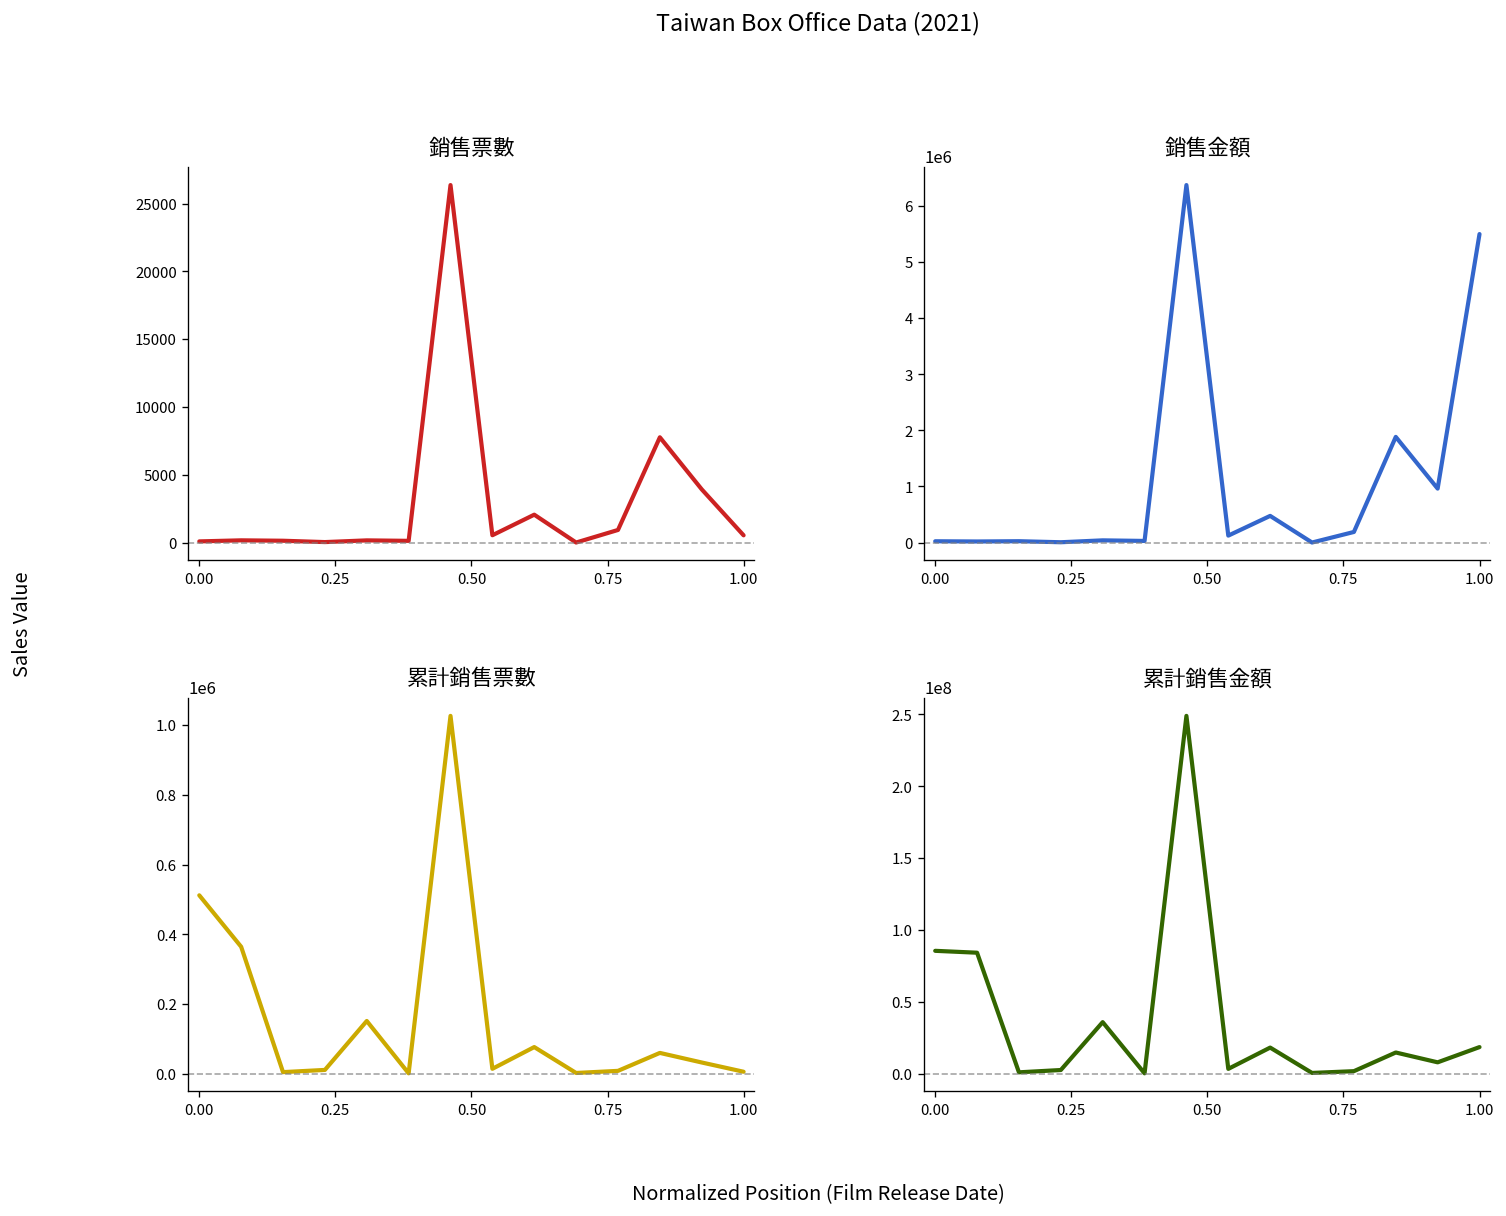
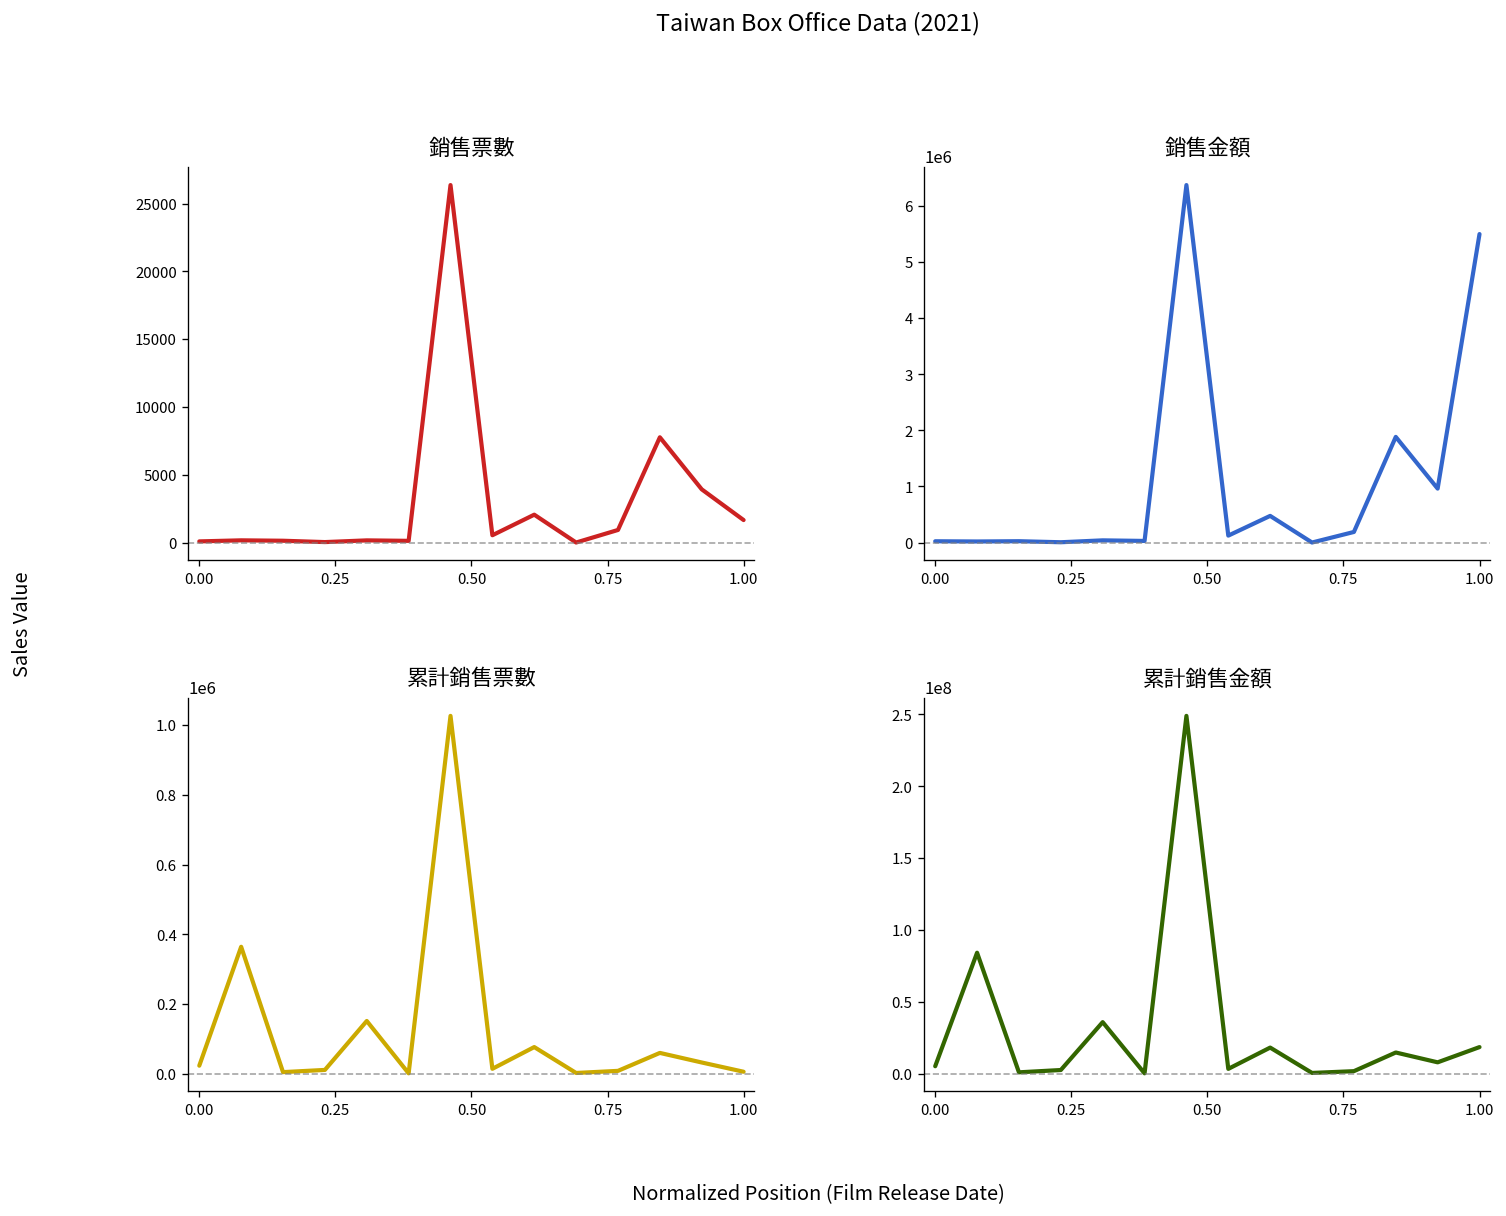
  {
    "銷售票數": {
      "0.00": 100,
-     "1.00": 500
+     "1.00": 1700
    },
    "銷售金額": {
      "0.00": 0,
      "1.00": 5500000
    },
    "累計銷售票數": {
-     "0.00": 510000,
+     "0.00": 20000,
      "1.00": 10000
    },
    "累計銷售金額": {
-     "0.00": 86000000,
+     "0.00": 5000000,
      "1.00": 19000000
    }
  }
